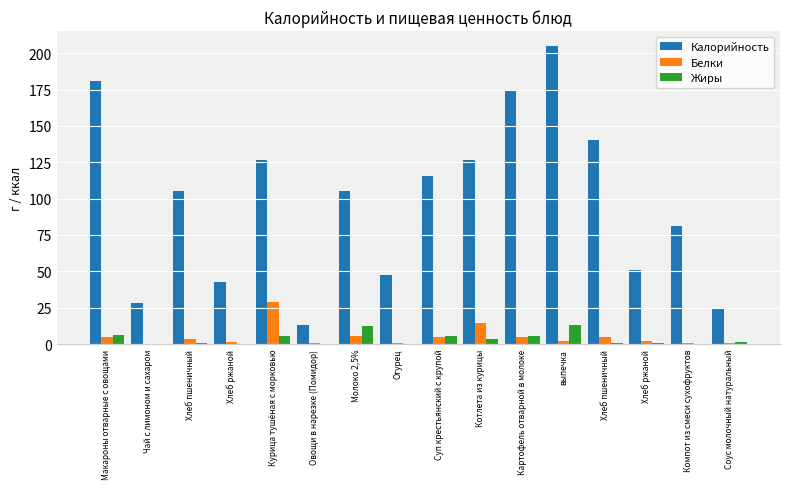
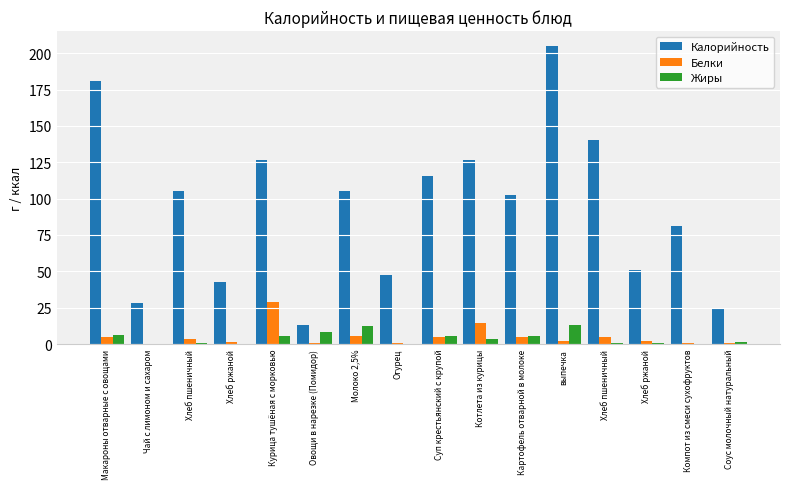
  {
    "Калорийность": {
      "Макароны отварные с овощами": 181,
      "Чай с лимоном и сахаром": 28,
      "Курица тушёная с морковью": 126,
      "Овощи в нарезке (Помидор)": 13,
      "Молоко 2,5%": 105,
      "Огурец": 47,
      "Суп крестьянский с крупой": 116,
      "Котлета из курицы": 127,
-     "Картофель отварной в молоке": 174,
+     "Картофель отварной в молоке": 103,
      "выпечка": 205,
      "Компот из смеси сухофруктов": 81,
      "Соус молочный натуральный": 24
    },
    "Белки": {
      "Макароны отварные с овощами": 5,
      "Курица тушёная с морковью": 29,
      "Молоко 2,5%": 6,
      "Суп крестьянский с крупой": 5,
      "Котлета из курицы": 14,
      "Картофель отварной в молоке": 5,
      "выпечка": 2
    },
    "Жиры": {
      "Макароны отварные с овощами": 6,
      "Курица тушёная с морковью": 6,
-     "Овощи в нарезке (Помидор)": 0,
+     "Овощи в нарезке (Помидор)": 8,
      "Молоко 2,5%": 12,
      "Суп крестьянский с крупой": 6,
      "Котлета из курицы": 3,
      "Картофель отварной в молоке": 6,
      "выпечка": 13,
      "Компот из смеси сухофруктов": 0
    }
  }
